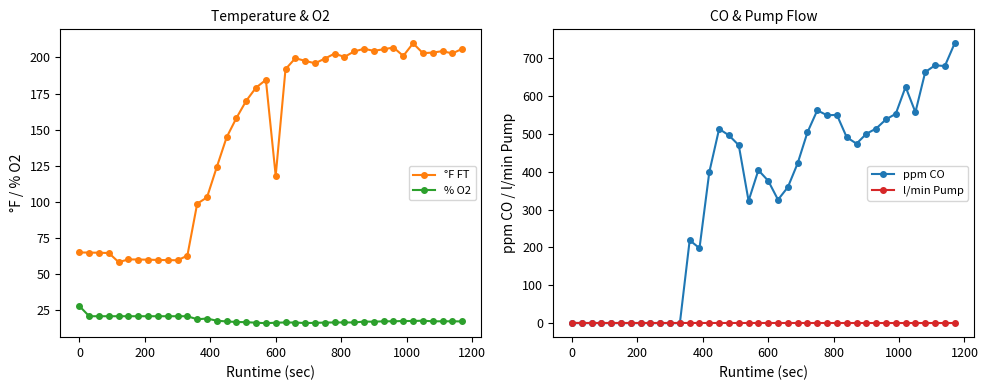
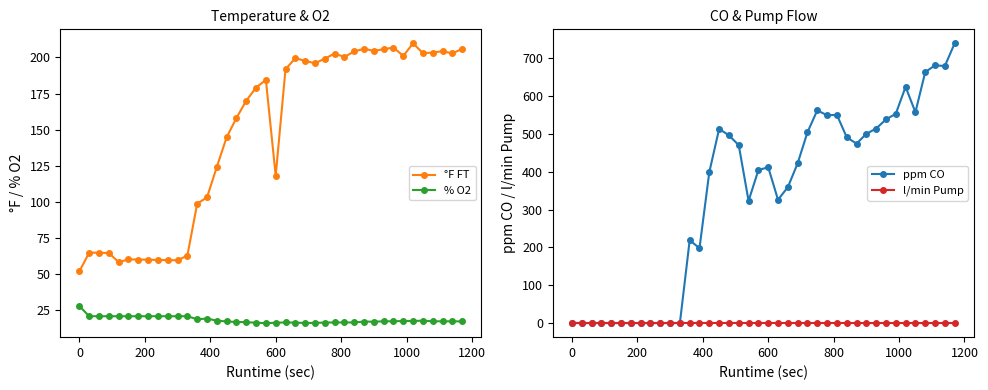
  {
    "Temperature & O2": {
      "°F FT": {
-       "0": 65,
+       "0": 52,
        "600": 118
      },
      "% O2": {
        "0": 28,
        "600": 17
      }
    },
    "CO & Pump Flow": {
      "ppm CO": {
-       "600": 380
+       "600": 410
      },
      "l/min Pump": {
        "600": 0
      }
    }
  }
